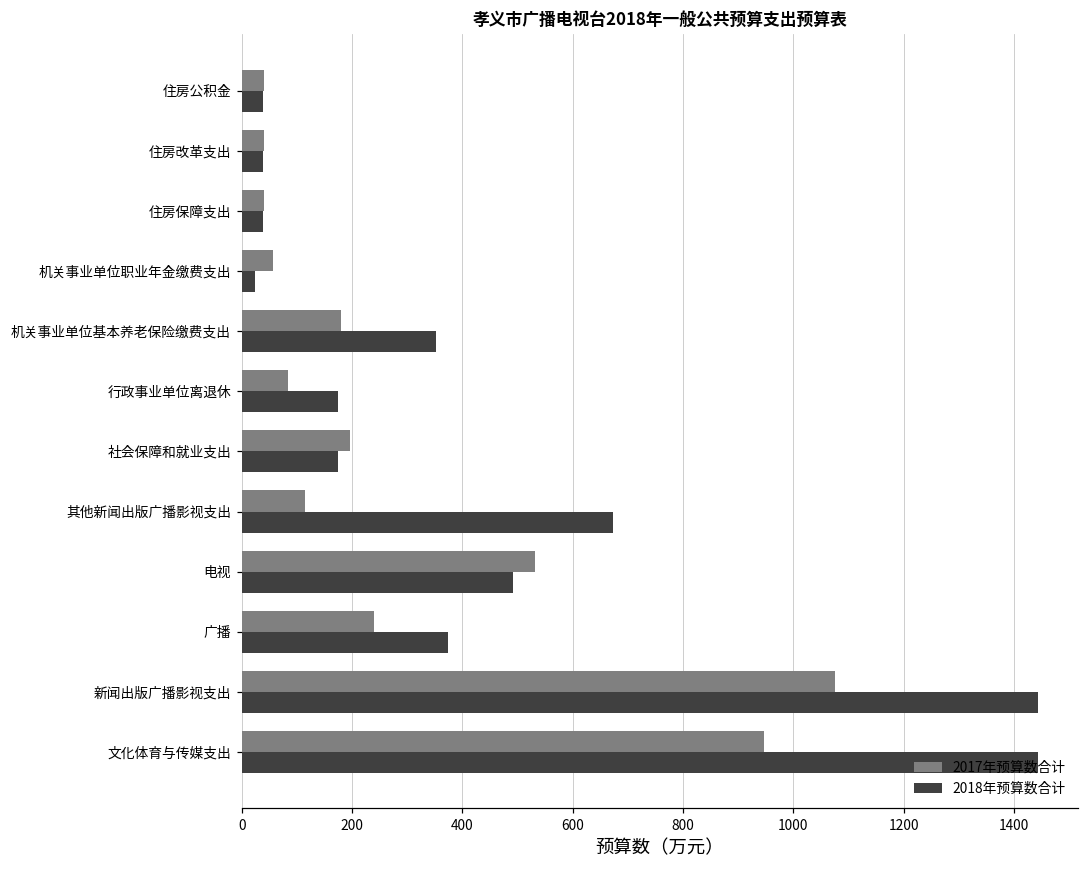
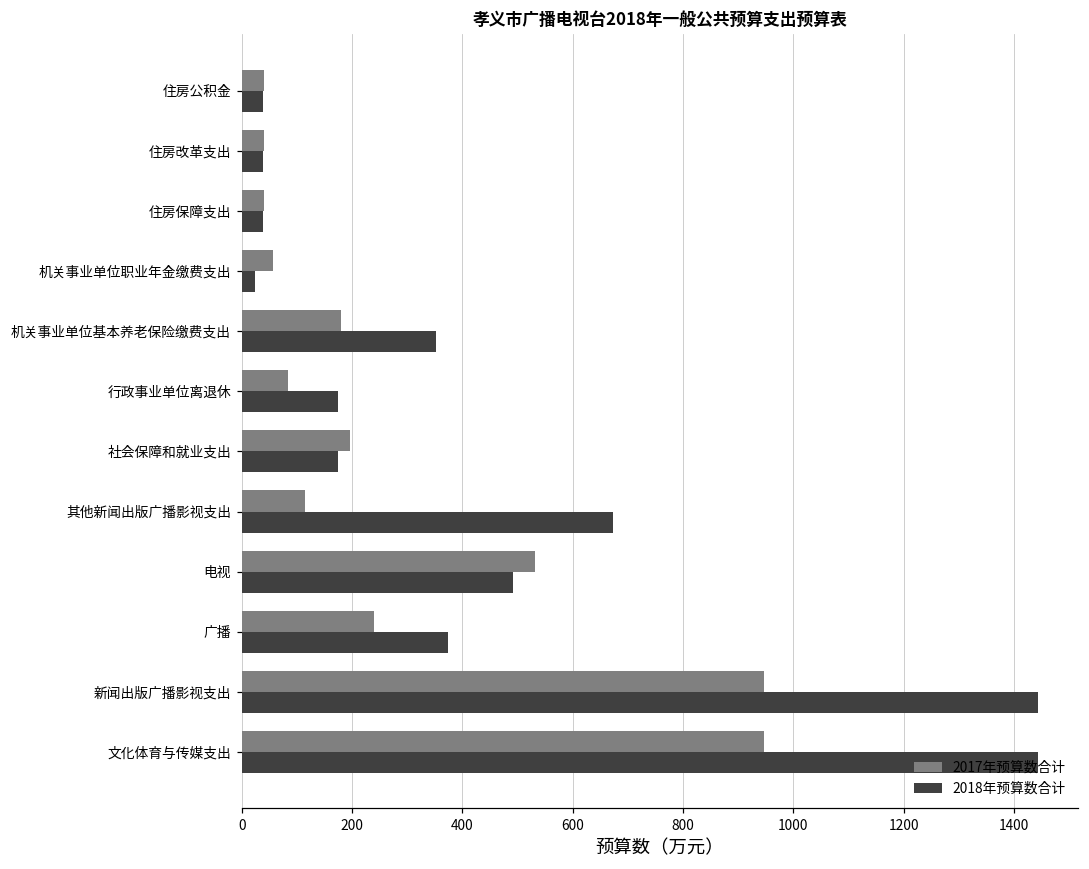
  {
    "2017年预算数合计": {
      "住房公积金": 40,
      "住房改革支出": 40,
      "住房保障支出": 40,
      "机关事业单位职业年金缴费支出": 60,
      "机关事业单位基本养老保险缴费支出": 180,
      "行政事业单位离退休": 80,
      "社会保障和就业支出": 200,
      "其他新闻出版广播影视支出": 110,
      "电视": 530,
      "广播": 240,
-     "新闻出版广播影视支出": 1070,
+     "新闻出版广播影视支出": 950,
      "文化体育与传媒支出": 950
    },
    "2018年预算数合计": {
      "住房公积金": 40,
      "住房改革支出": 40,
      "住房保障支出": 40,
      "机关事业单位职业年金缴费支出": 20,
      "机关事业单位基本养老保险缴费支出": 350,
      "行政事业单位离退休": 180,
      "社会保障和就业支出": 180,
      "其他新闻出版广播影视支出": 670,
      "电视": 490,
      "广播": 370,
      "新闻出版广播影视支出": 1440,
      "文化体育与传媒支出": 1440
    }
  }
